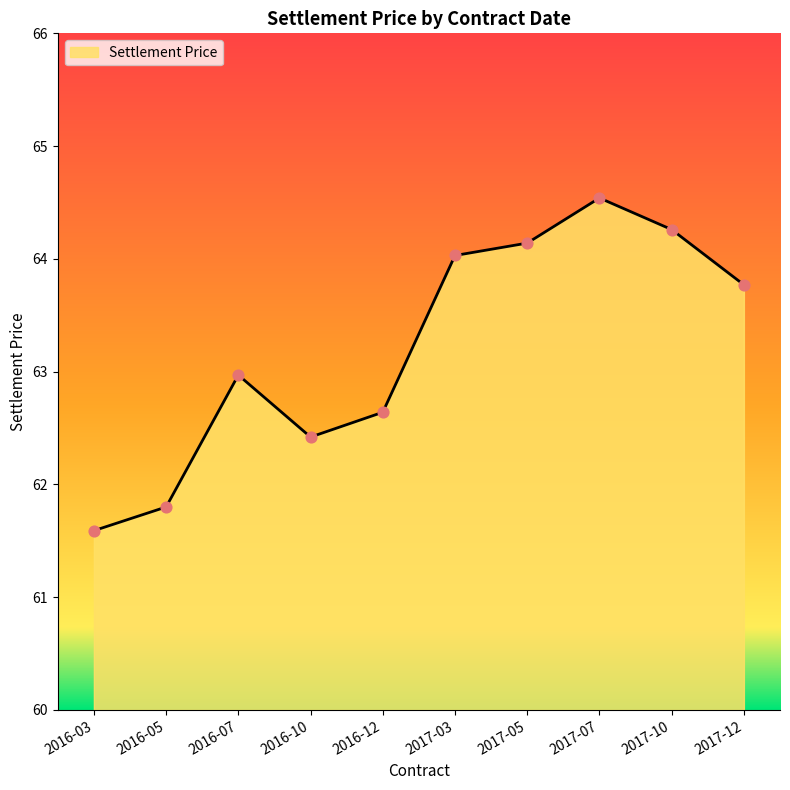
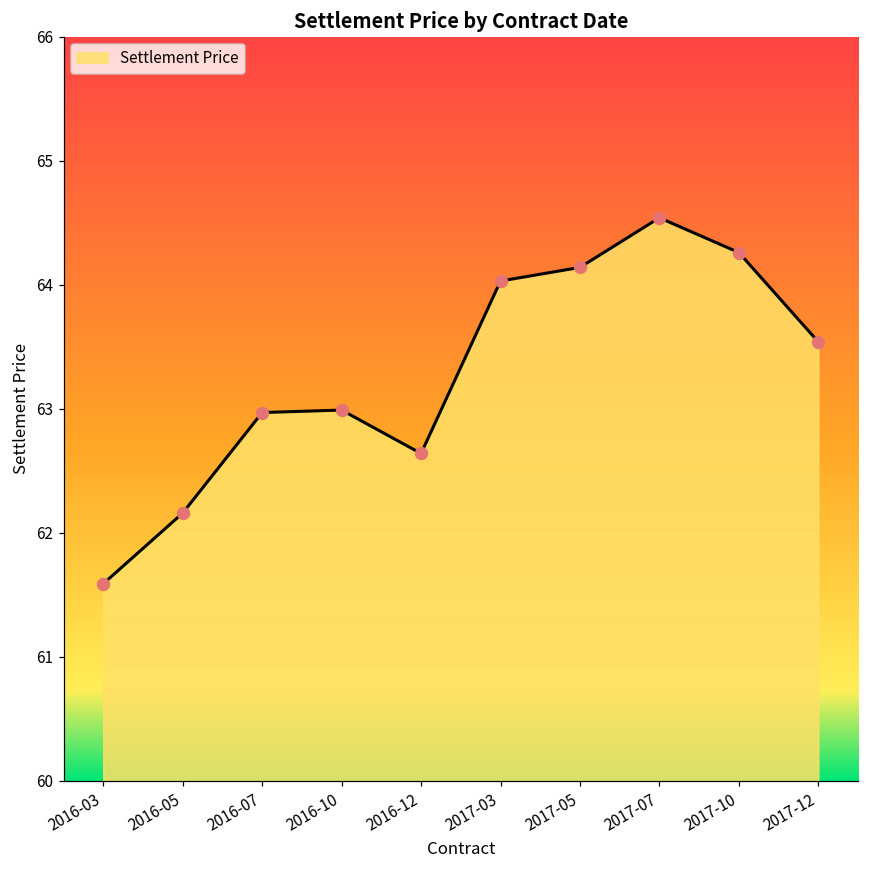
  {
    "2016-03": 61.59,
-   "2016-05": 61.80,
+   "2016-05": 62.16,
    "2016-07": 62.97,
-   "2016-10": 62.42,
+   "2016-10": 62.99,
    "2016-12": 62.64,
    "2017-03": 64.03,
    "2017-05": 64.14,
    "2017-07": 64.54,
    "2017-10": 64.26,
-   "2017-12": 63.77
+   "2017-12": 63.54
  }
